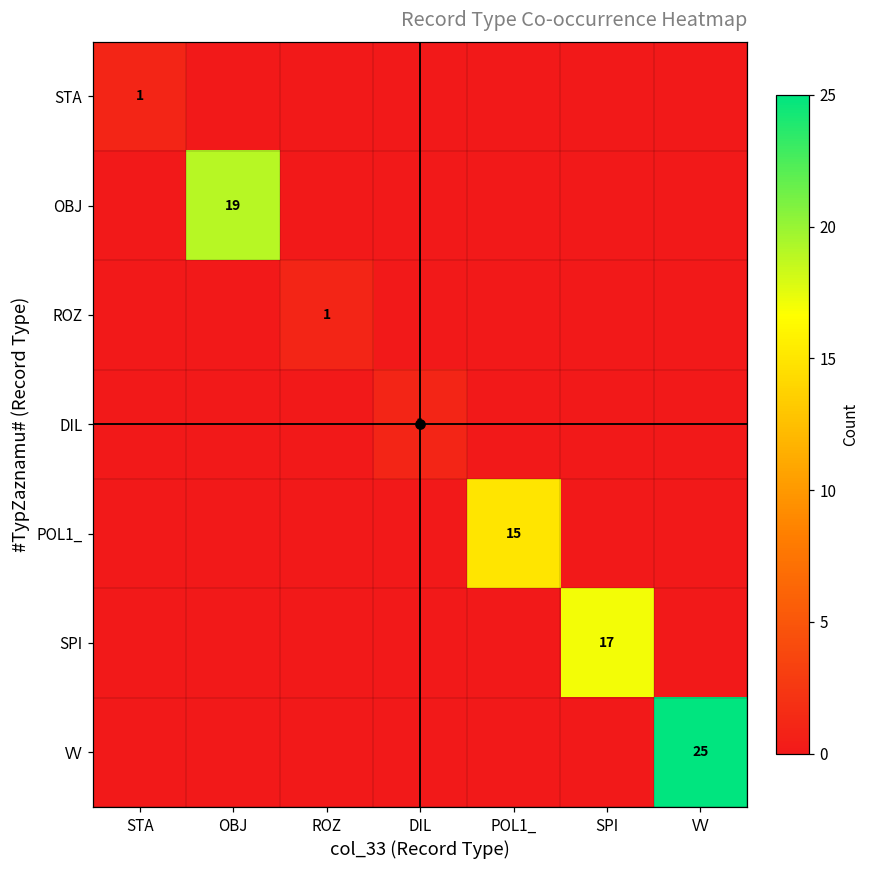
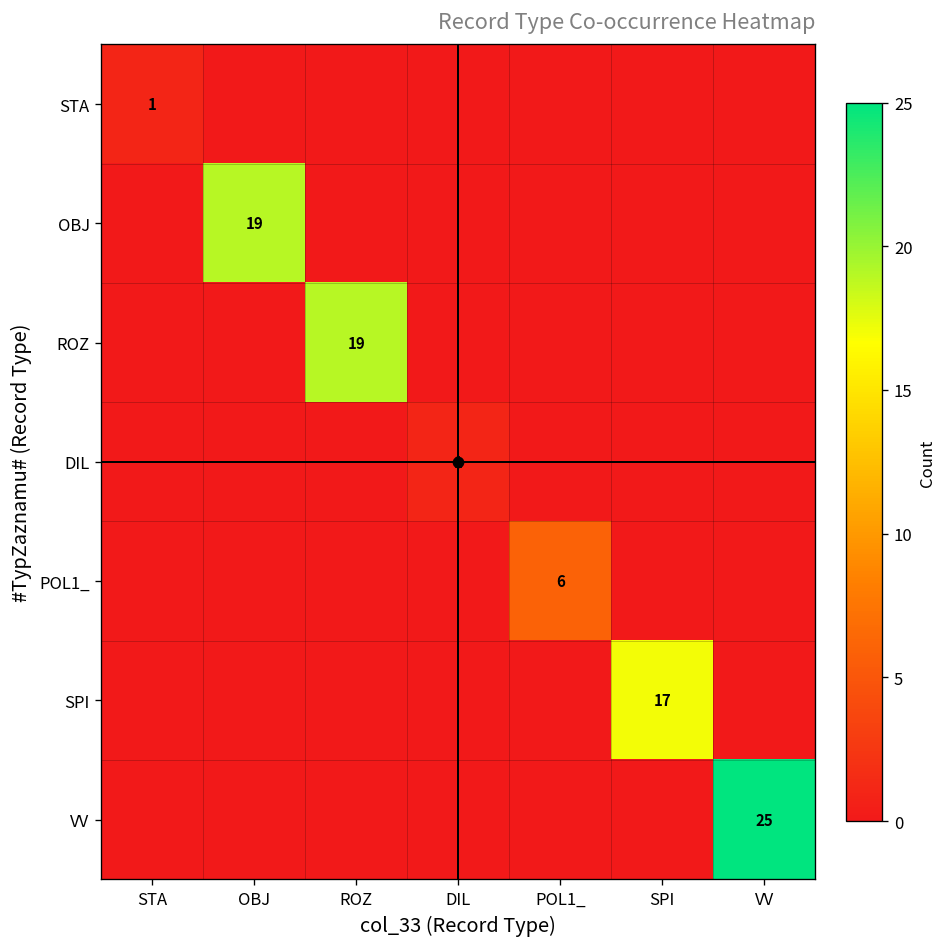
  {
    "STA": {
      "STA": 1
    },
    "OBJ": {
      "OBJ": 19
    },
    "ROZ": {
-     "ROZ": 1
+     "ROZ": 19
    },
    "POL1_": {
-     "POL1_": 15
+     "POL1_": 6
    },
    "SPI": {
      "SPI": 17
    },
    "VV": {
      "VV": 25
    }
  }
